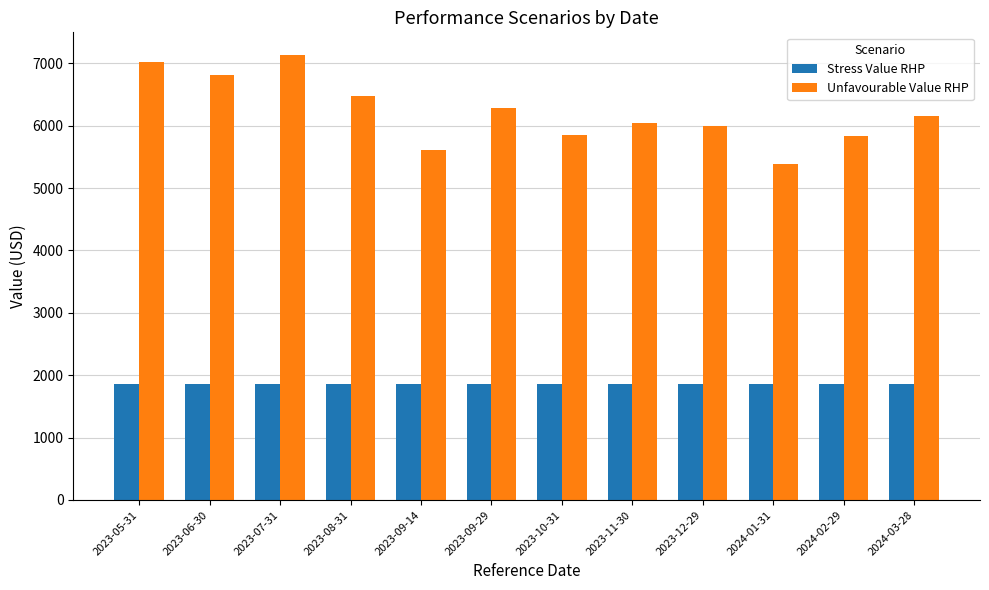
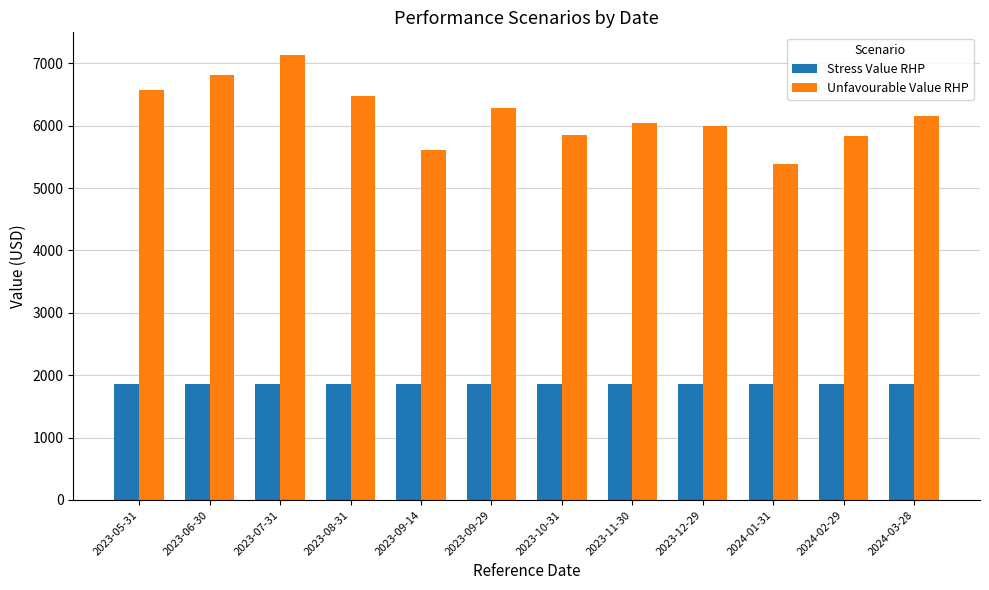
  {
    "Stress Value RHP": {
      "2023-05-31": 1900,
      "2023-06-30": 1900,
      "2023-07-31": 1900,
      "2023-08-31": 1900,
      "2023-09-14": 1900,
      "2023-09-29": 1900,
      "2023-10-31": 1900,
      "2023-11-30": 1900,
      "2023-12-29": 1900,
      "2024-01-31": 1900,
      "2024-02-29": 1900,
      "2024-03-28": 1900
    },
    "Unfavourable Value RHP": {
-     "2023-05-31": 7000,
+     "2023-05-31": 6600,
      "2023-06-30": 6800,
      "2023-07-31": 7100,
      "2023-08-31": 6500,
      "2023-09-14": 5600,
      "2023-09-29": 6300,
      "2023-10-31": 5900,
      "2023-11-30": 6100,
      "2023-12-29": 6000,
      "2024-01-31": 5400,
      "2024-02-29": 5800,
      "2024-03-28": 6200
    }
  }
